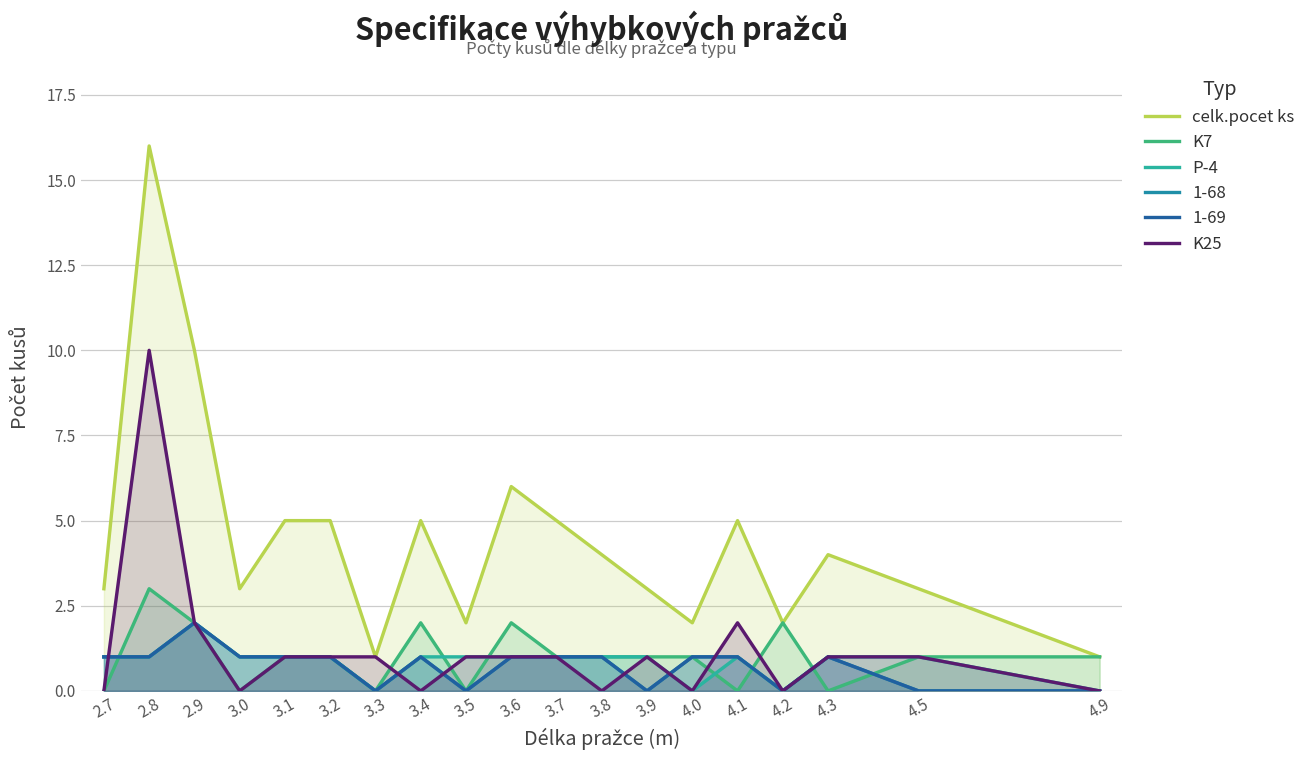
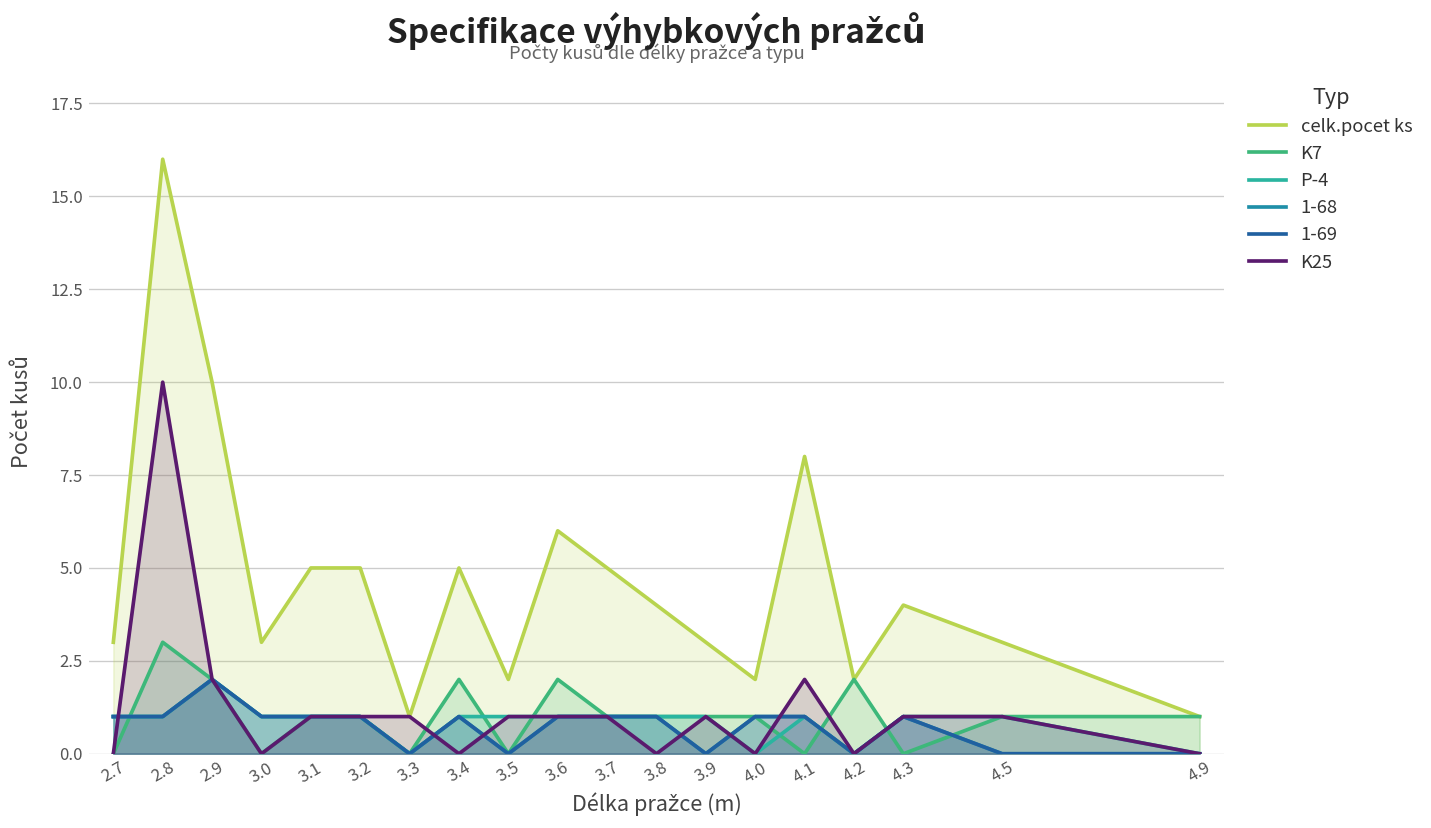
  {
    "celk.pocet ks": {
      "2.7": 3,
      "2.8": 16,
      "2.9": 10,
      "3.0": 3,
      "3.1": 5,
      "3.2": 5,
      "3.4": 5,
      "3.5": 2,
      "3.6": 6,
      "3.7": 5,
      "3.8": 4,
      "3.9": 3,
      "4.0": 2,
-     "4.1": 5,
+     "4.1": 8,
      "4.3": 4,
      "4.5": 3
    },
    "1-69": {
      "3.9": 0,
      "4.5": 0
    },
    "K25": {
      "2.8": 10,
      "3.4": 0,
      "3.8": 0,
      "4.1": 2
    }
  }
